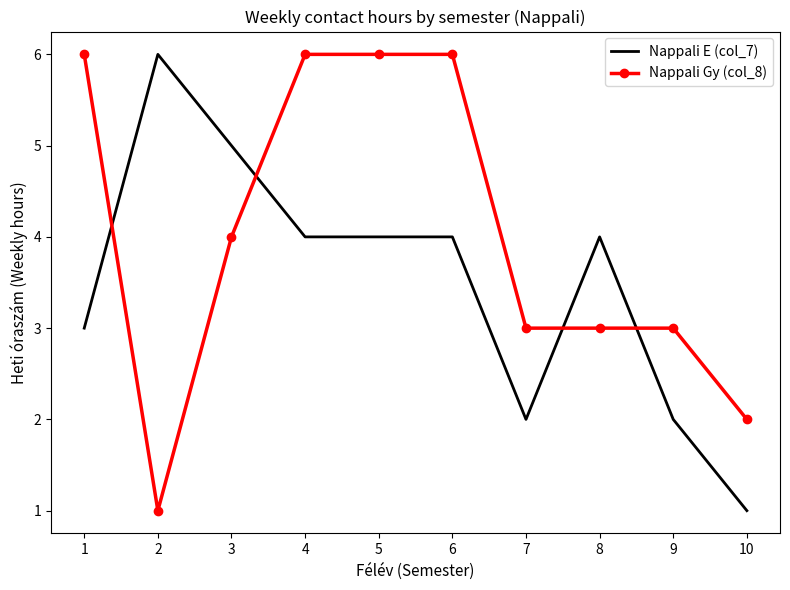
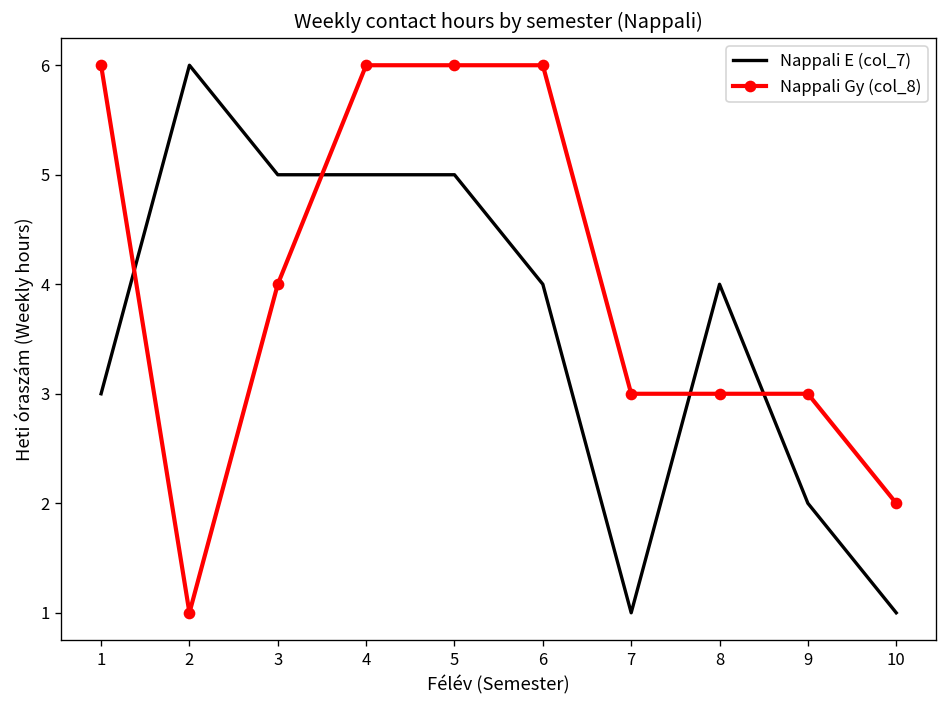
  {
    "Nappali E (col_7)": {
      "1": 3,
      "2": 6,
      "3": 5,
-     "4": 4,
-     "5": 4,
+     "4": 5,
+     "5": 5,
      "6": 4,
-     "7": 2,
+     "7": 1,
      "8": 4,
      "9": 2,
      "10": 1
    },
    "Nappali Gy (col_8)": {
      "1": 6,
      "2": 1,
      "3": 4,
      "4": 6,
      "5": 6,
      "6": 6,
      "7": 3,
      "8": 3,
      "9": 3,
      "10": 2
    }
  }
